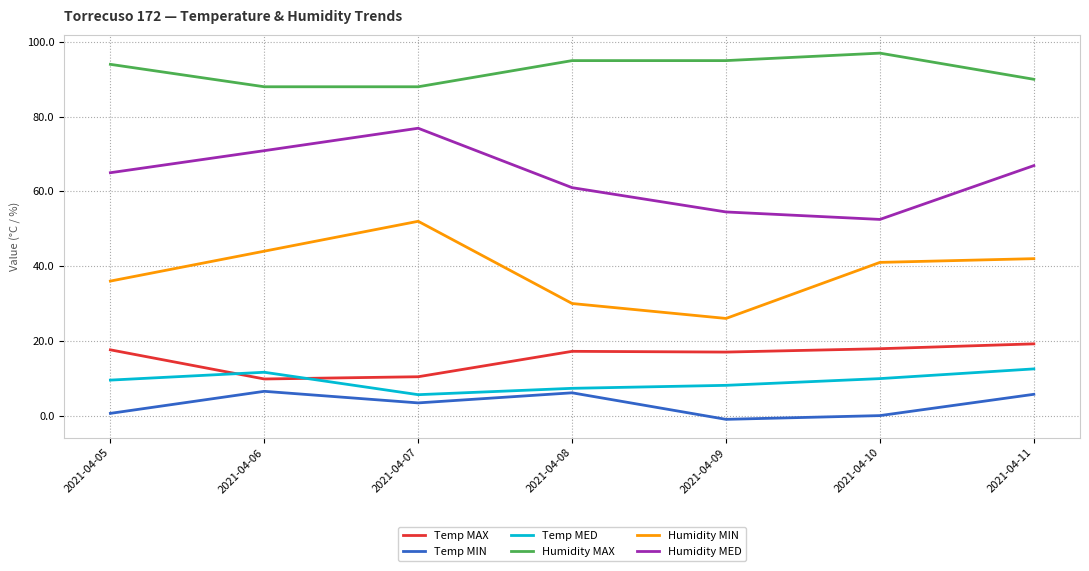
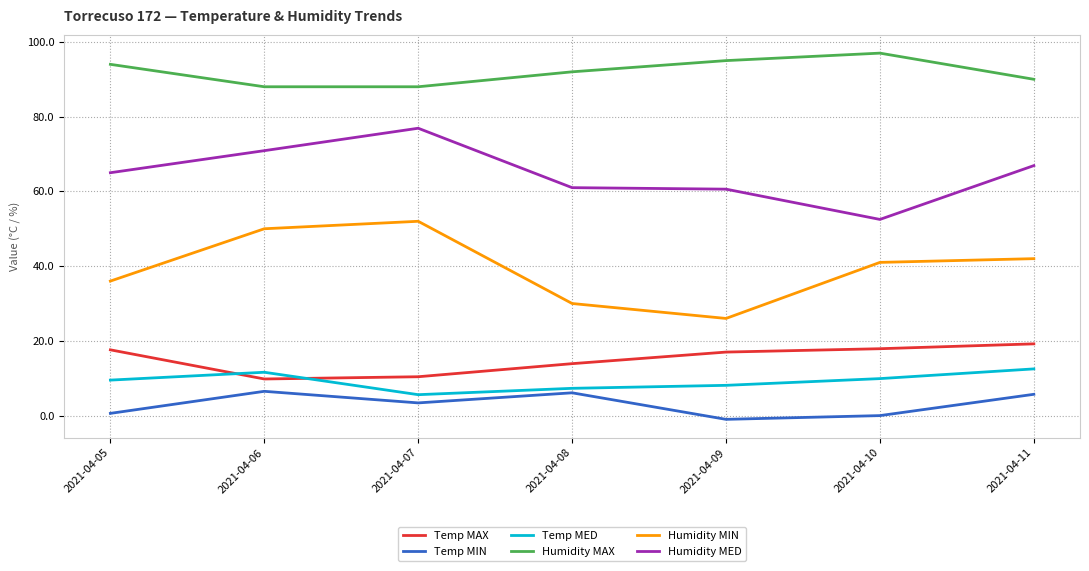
  {
    "Temp MAX": {
      "2021-04-05": 18,
      "2021-04-06": 10,
      "2021-04-07": 10,
-     "2021-04-08": 17,
+     "2021-04-08": 14,
      "2021-04-09": 17,
      "2021-04-10": 18,
      "2021-04-11": 19
    },
    "Temp MIN": {
      "2021-04-05": 1,
      "2021-04-06": 7,
      "2021-04-07": 3,
      "2021-04-08": 6,
      "2021-04-09": -1,
      "2021-04-10": 0,
      "2021-04-11": 6
    },
    "Temp MED": {
      "2021-04-05": 10,
      "2021-04-06": 12,
      "2021-04-07": 6,
      "2021-04-08": 7,
      "2021-04-09": 8,
      "2021-04-10": 10,
      "2021-04-11": 13
    },
    "Humidity MAX": {
      "2021-04-05": 94,
      "2021-04-06": 88,
      "2021-04-07": 88,
-     "2021-04-08": 95,
+     "2021-04-08": 92,
      "2021-04-09": 95,
      "2021-04-10": 97,
      "2021-04-11": 90
    },
    "Humidity MIN": {
      "2021-04-05": 36,
-     "2021-04-06": 44,
+     "2021-04-06": 50,
      "2021-04-07": 52,
      "2021-04-08": 30,
      "2021-04-09": 26,
      "2021-04-10": 41,
      "2021-04-11": 42
    },
    "Humidity MED": {
      "2021-04-05": 65,
      "2021-04-06": 71,
      "2021-04-07": 77,
      "2021-04-08": 61,
-     "2021-04-09": 55,
+     "2021-04-09": 61,
      "2021-04-10": 53,
      "2021-04-11": 67
    }
  }
